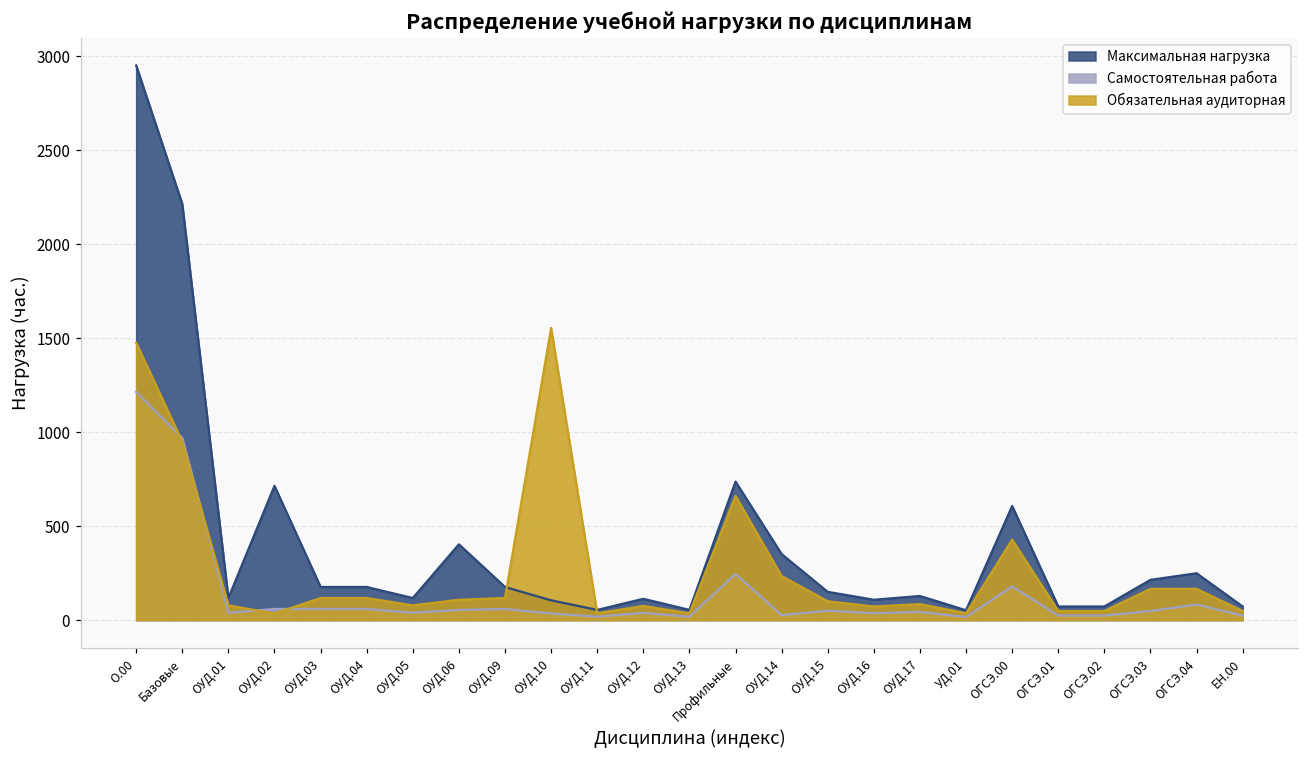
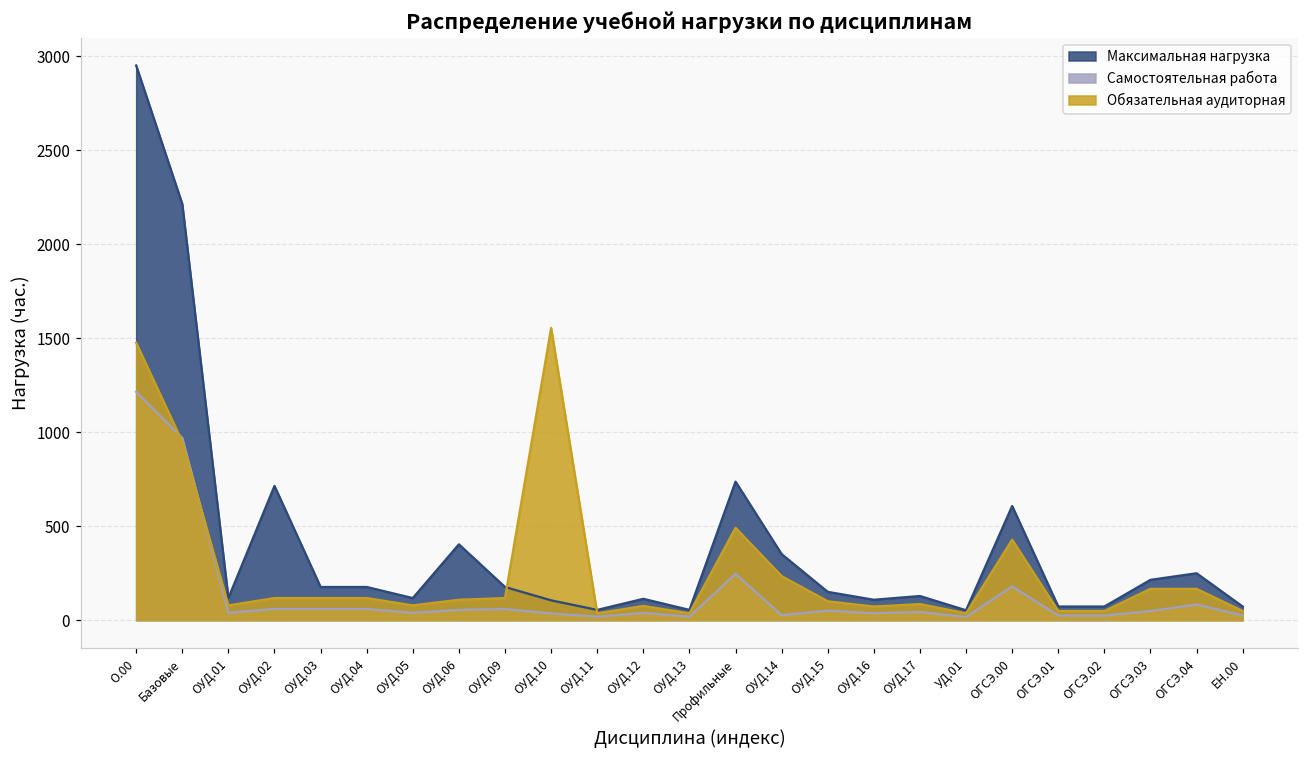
  {
    "Максимальная нагрузка": {
      "О.00": 2950,
      "Базовые": 2220,
      "ОУД.01": 120,
      "ОУД.02": 710,
      "ОУД.03": 180,
      "ОУД.04": 180,
      "ОУД.05": 120,
      "ОУД.06": 400,
      "ОУД.09": 180,
      "ОУД.10": 110,
      "ОУД.11": 50,
      "ОУД.12": 110,
      "ОУД.13": 50,
      "Профильные": 740,
      "ОУД.14": 350,
      "ОУД.15": 150,
      "ОУД.16": 110,
      "ОУД.17": 130,
      "УД.01": 50,
      "ОГСЭ.00": 610,
      "ОГСЭ.01": 70,
      "ОГСЭ.02": 70,
      "ОГСЭ.03": 210,
      "ОГСЭ.04": 250,
      "ЕН.00": 70
    },
    "Самостоятельная работа": {
      "О.00": 1220,
      "Базовые": 970,
      "ОУД.01": 40,
      "ОУД.02": 60,
      "ОУД.03": 60,
      "ОУД.04": 60,
      "ОУД.05": 40,
      "ОУД.06": 50,
      "ОУД.09": 60,
      "ОУД.10": 40,
      "ОУД.11": 20,
      "ОУД.12": 40,
      "ОУД.13": 20,
      "Профильные": 250,
      "ОУД.14": 30,
      "ОУД.15": 50,
      "ОУД.16": 40,
      "ОУД.17": 40,
      "УД.01": 20,
      "ОГСЭ.00": 180,
      "ОГСЭ.01": 20,
      "ОГСЭ.02": 20,
      "ОГСЭ.03": 50,
      "ОГСЭ.04": 80,
      "ЕН.00": 20
    },
    "Обязательная аудиторная": {
      "О.00": 1480,
      "Базовые": 950,
      "ОУД.01": 80,
-     "ОУД.02": 40,
+     "ОУД.02": 120,
      "ОУД.03": 120,
      "ОУД.04": 120,
      "ОУД.05": 80,
      "ОУД.06": 110,
      "ОУД.09": 120,
      "ОУД.10": 1560,
      "ОУД.11": 40,
      "ОУД.12": 80,
      "ОУД.13": 40,
-     "Профильные": 660,
+     "Профильные": 490,
      "ОУД.14": 230,
      "ОУД.15": 100,
      "ОУД.16": 70,
      "ОУД.17": 90,
      "УД.01": 40,
      "ОГСЭ.00": 430,
      "ОГСЭ.01": 50,
      "ОГСЭ.02": 50,
      "ОГСЭ.03": 170,
      "ОГСЭ.04": 170,
      "ЕН.00": 50
    }
  }
